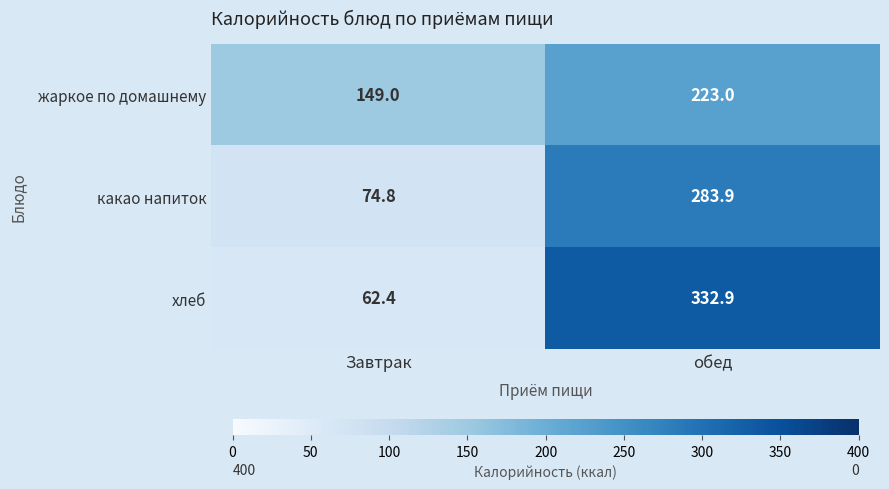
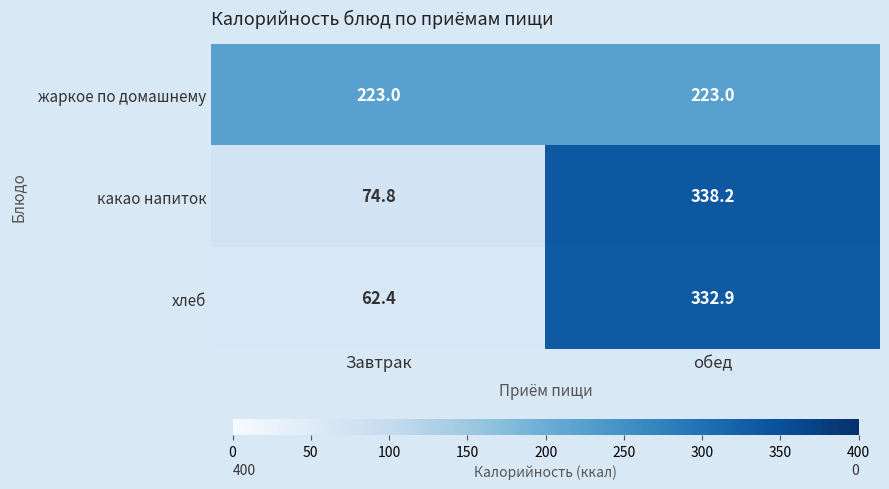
  {
    "жаркое по домашнему": {
-     "Завтрак": 149.0,
+     "Завтрак": 223.0,
      "обед": 223.0
    },
    "какао напиток": {
      "Завтрак": 74.8,
-     "обед": 283.9
+     "обед": 338.2
    },
    "хлеб": {
      "Завтрак": 62.4,
      "обед": 332.9
    }
  }
